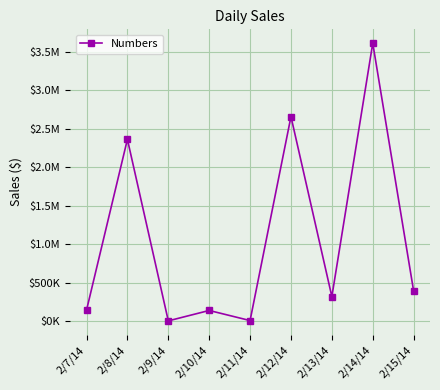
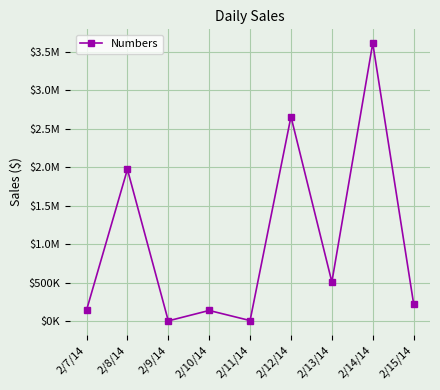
  {
    "2/7/14": "$100000",
-   "2/8/14": "$2400000",
+   "2/8/14": "$2000000",
    "2/9/14": "$0",
    "2/10/14": "$100000",
    "2/11/14": "$0",
    "2/12/14": "$2700000",
-   "2/13/14": "$300000",
+   "2/13/14": "$500000",
    "2/14/14": "$3600000",
-   "2/15/14": "$400000"
+   "2/15/14": "$200000"
  }
